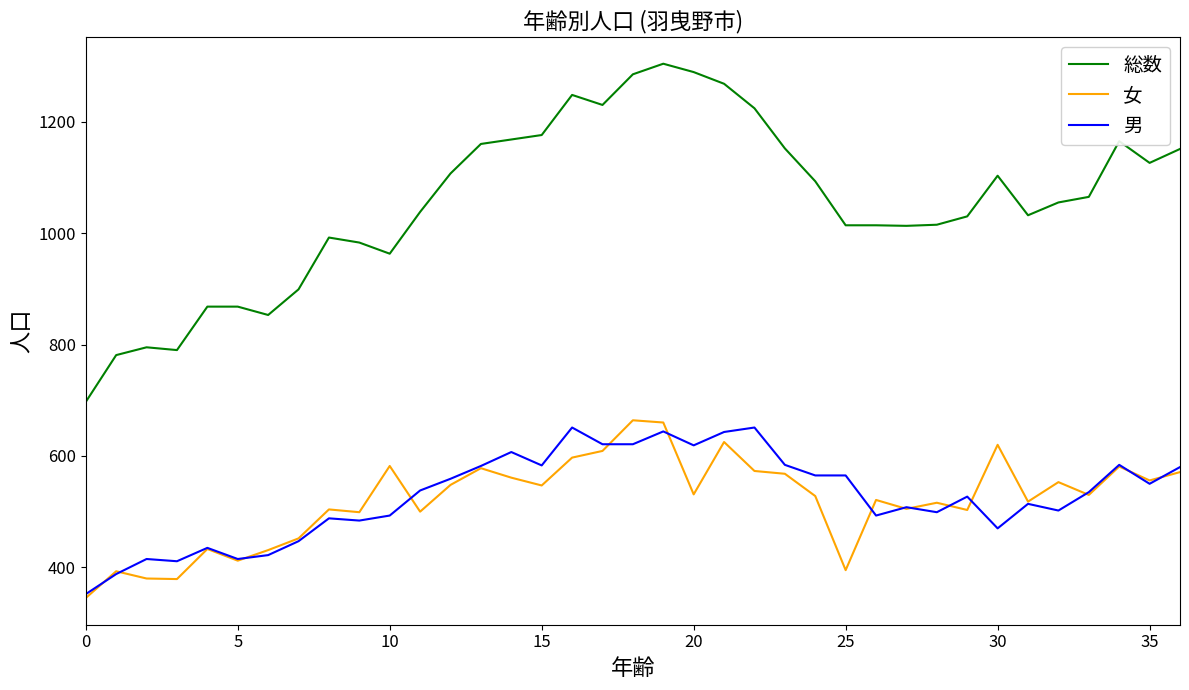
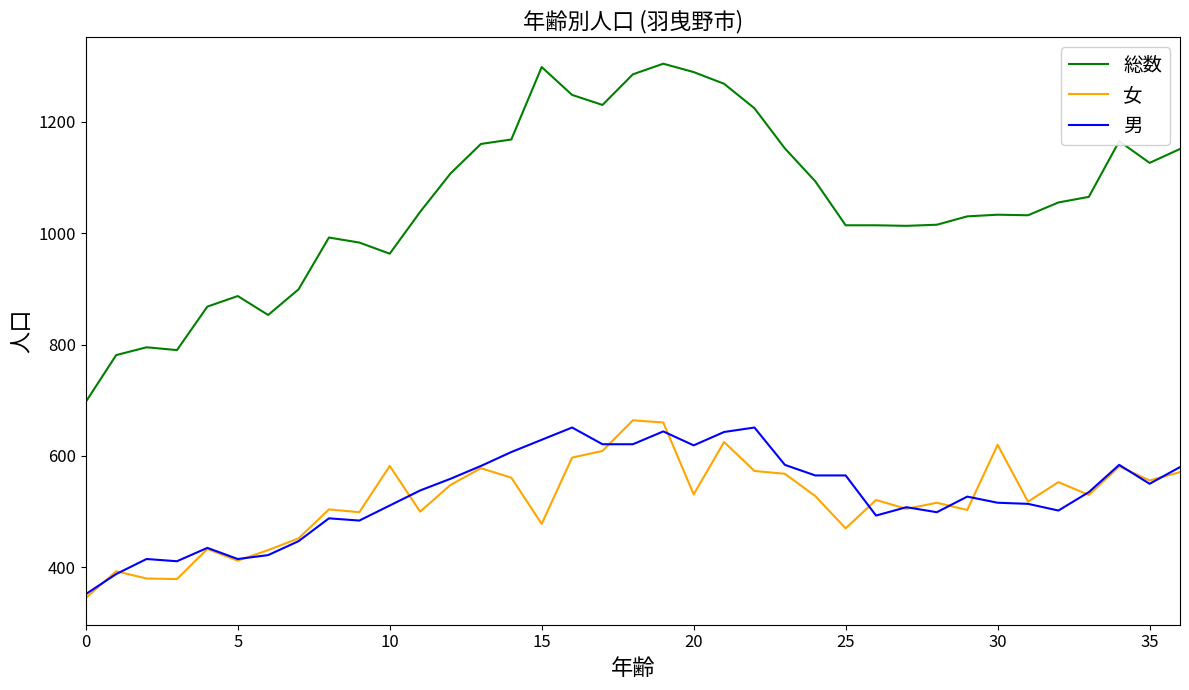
  {
    "総数": {
      "0": 700,
-     "5": 870,
+     "5": 890,
      "10": 960,
-     "15": 1180,
+     "15": 1300,
      "20": 1290,
      "25": 1010,
-     "30": 1100,
+     "30": 1030,
      "35": 1130
    },
    "女": {
      "0": 350,
      "10": 580,
-     "15": 550,
+     "15": 480,
      "20": 530,
-     "25": 400,
+     "25": 470,
      "30": 620,
      "35": 560
    },
    "男": {
      "0": 350,
-     "10": 490,
-     "15": 580,
+     "10": 510,
+     "15": 630,
      "20": 620,
      "25": 570,
-     "30": 470,
+     "30": 520,
      "35": 550
    }
  }
